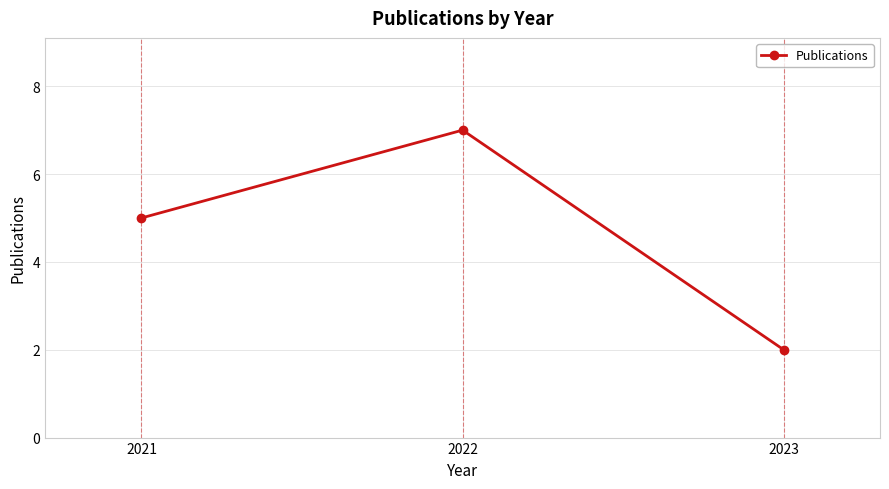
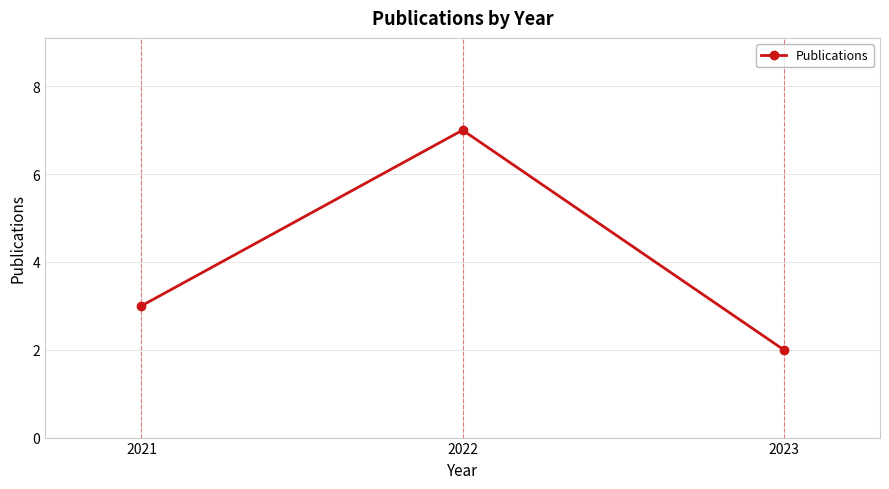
  {
-   "2021": 5,
+   "2021": 3,
    "2022": 7,
    "2023": 2
  }
